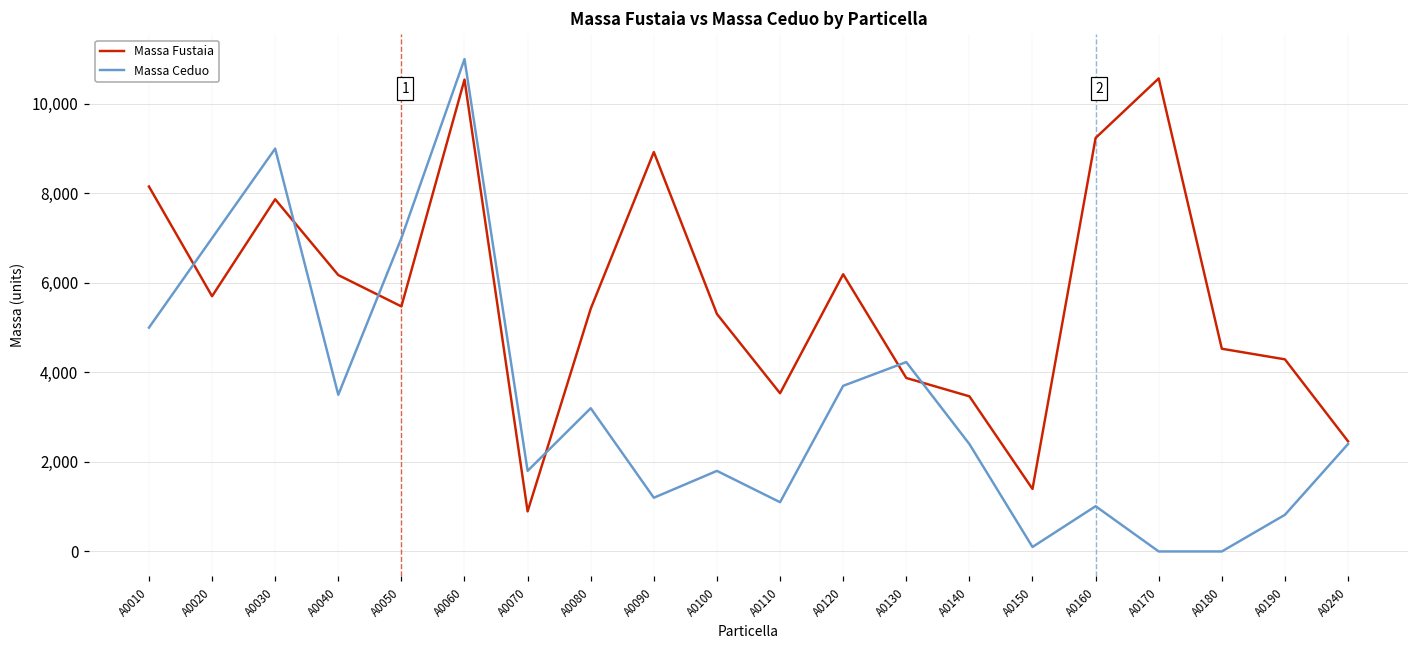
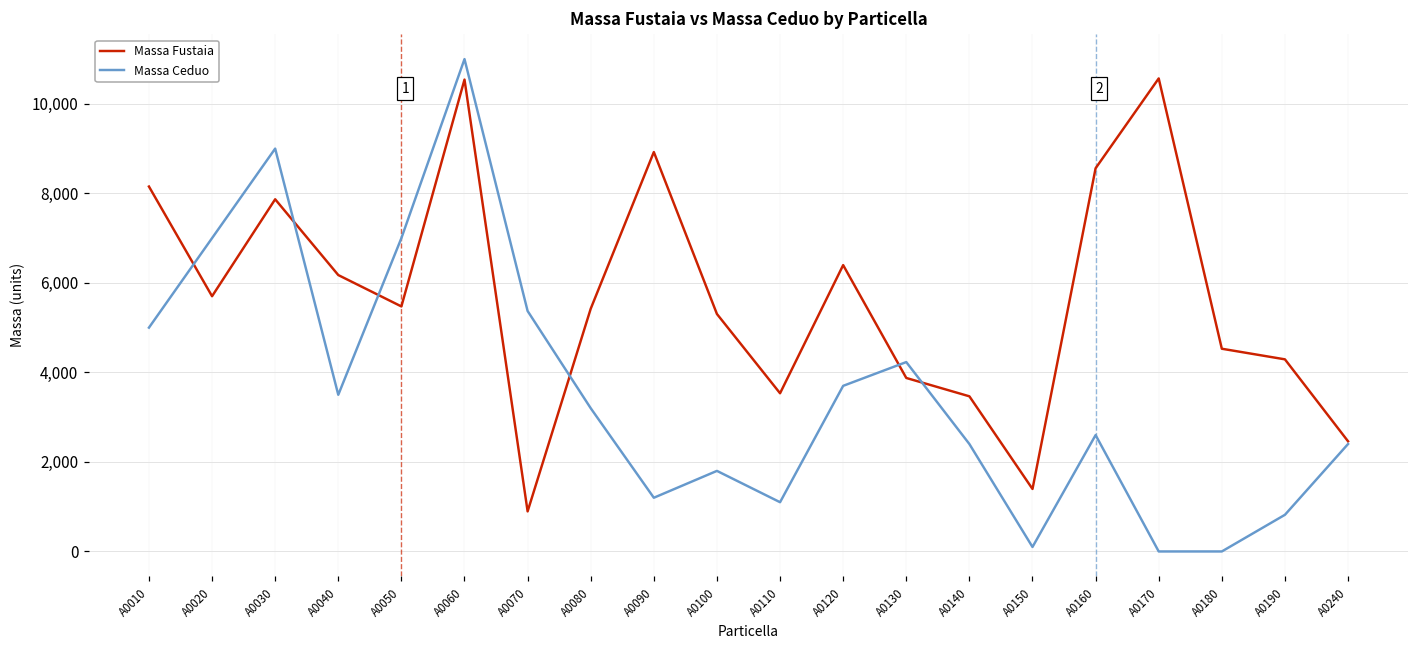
  {
    "Massa Fustaia": {
      "A0010": "8,200",
      "A0020": "5,700",
      "A0030": "7,900",
      "A0040": "6,200",
      "A0050": "5,500",
      "A0060": "10,500",
      "A0070": "900",
      "A0080": "5,400",
      "A0090": "8,900",
      "A0100": "5,300",
      "A0110": "3,500",
-     "A0120": "6,200",
+     "A0120": "6,400",
      "A0130": "3,900",
      "A0140": "3,500",
      "A0150": "1,400",
-     "A0160": "9,200",
+     "A0160": "8,600",
      "A0170": "10,600",
      "A0180": "4,500",
      "A0190": "4,300"
    },
    "Massa Ceduo": {
      "A0010": "5,000",
      "A0020": "7,000",
      "A0030": "9,000",
      "A0040": "3,500",
      "A0050": "7,000",
      "A0060": "11,000",
-     "A0070": "1,800",
+     "A0070": "5,400",
      "A0080": "3,200",
      "A0090": "1,200",
      "A0100": "1,800",
      "A0110": "1,100",
      "A0120": "3,700",
      "A0130": "4,200",
      "A0140": "2,400",
      "A0150": "100",
-     "A0160": "1,000",
+     "A0160": "2,600",
      "A0170": "0",
      "A0180": "0",
      "A0190": "800"
    }
  }
